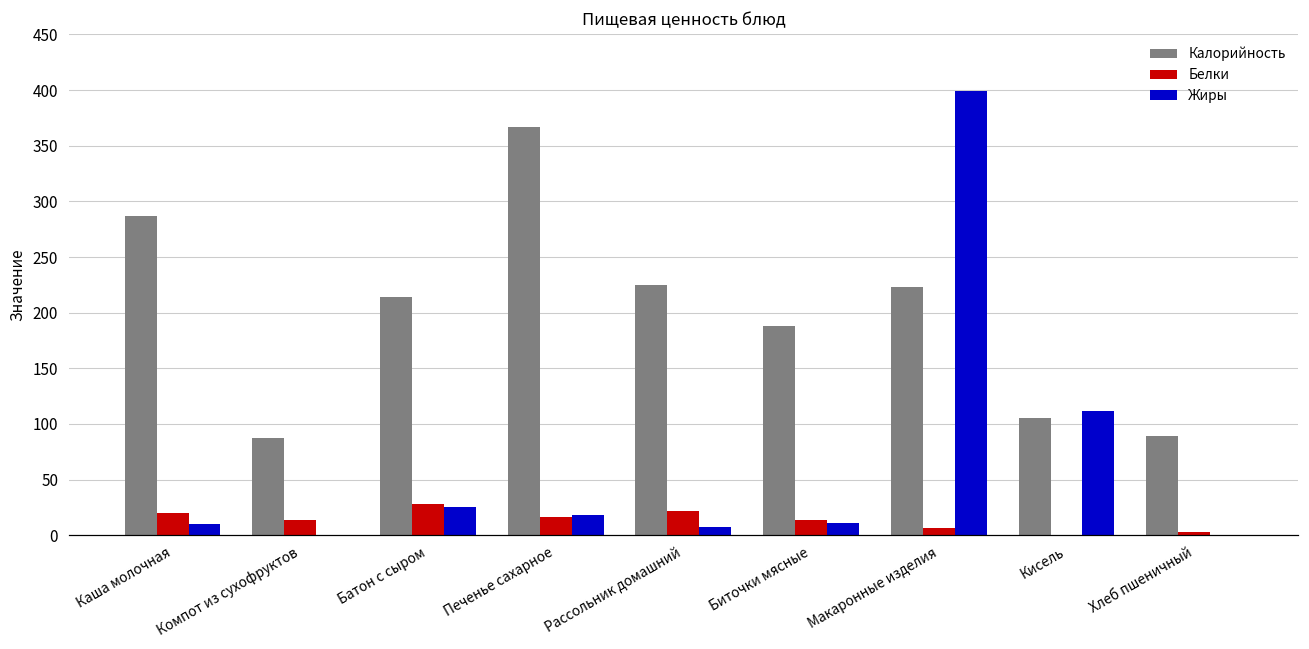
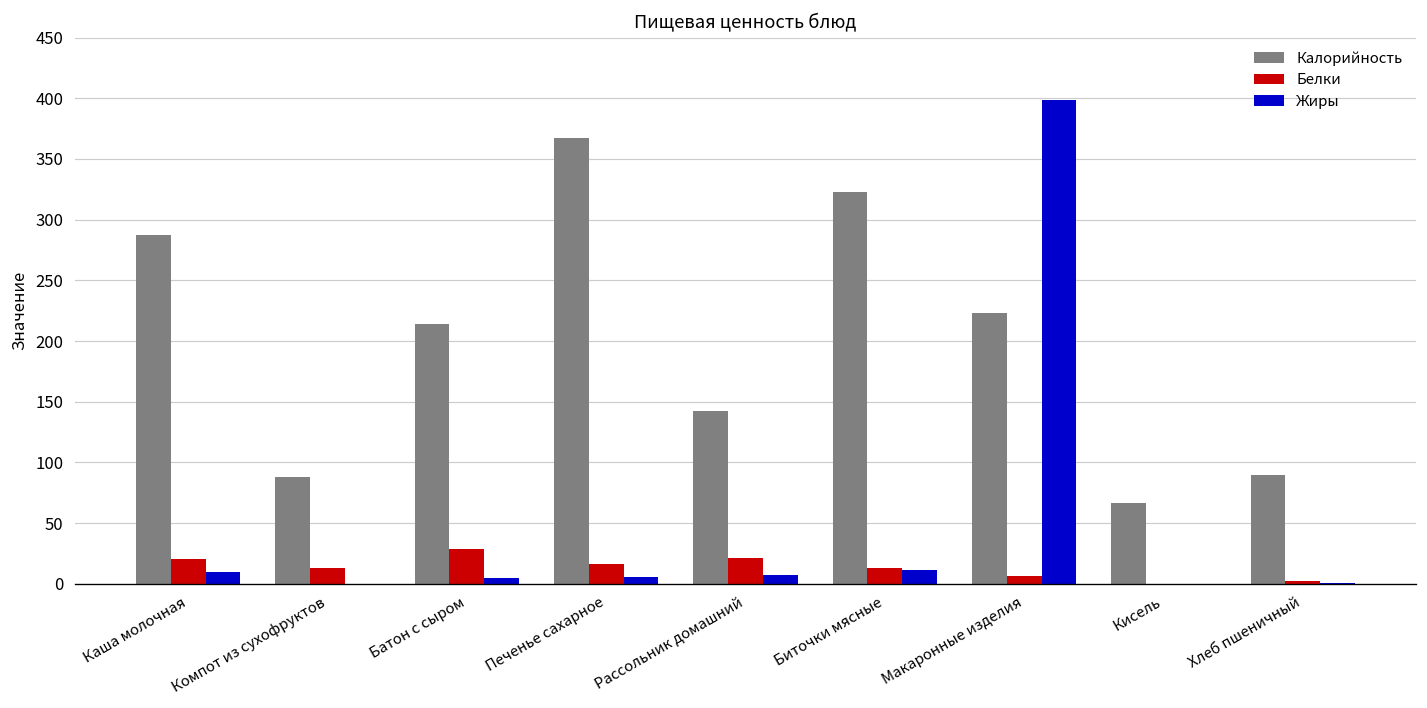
  {
    "Калорийность": {
      "Каша молочная": 287,
      "Компот из сухофруктов": 88,
      "Батон с сыром": 214,
      "Печенье сахарное": 367,
-     "Рассольник домашний": 225,
-     "Биточки мясные": 188,
+     "Рассольник домашний": 143,
+     "Биточки мясные": 323,
      "Макаронные изделия": 223,
-     "Кисель": 106,
+     "Кисель": 67,
      "Хлеб пшеничный": 90
    },
    "Белки": {
      "Каша молочная": 20,
      "Компот из сухофруктов": 13,
      "Батон с сыром": 28,
      "Печенье сахарное": 17,
      "Рассольник домашний": 21,
      "Биточки мясные": 13,
      "Макаронные изделия": 6,
      "Хлеб пшеничный": 3
    },
    "Жиры": {
      "Каша молочная": 10,
-     "Батон с сыром": 26,
-     "Печенье сахарное": 18,
+     "Батон с сыром": 4,
+     "Печенье сахарное": 6,
      "Рассольник домашний": 7,
      "Биточки мясные": 11,
      "Макаронные изделия": 399,
-     "Кисель": 111
+     "Кисель": 0
    }
  }
